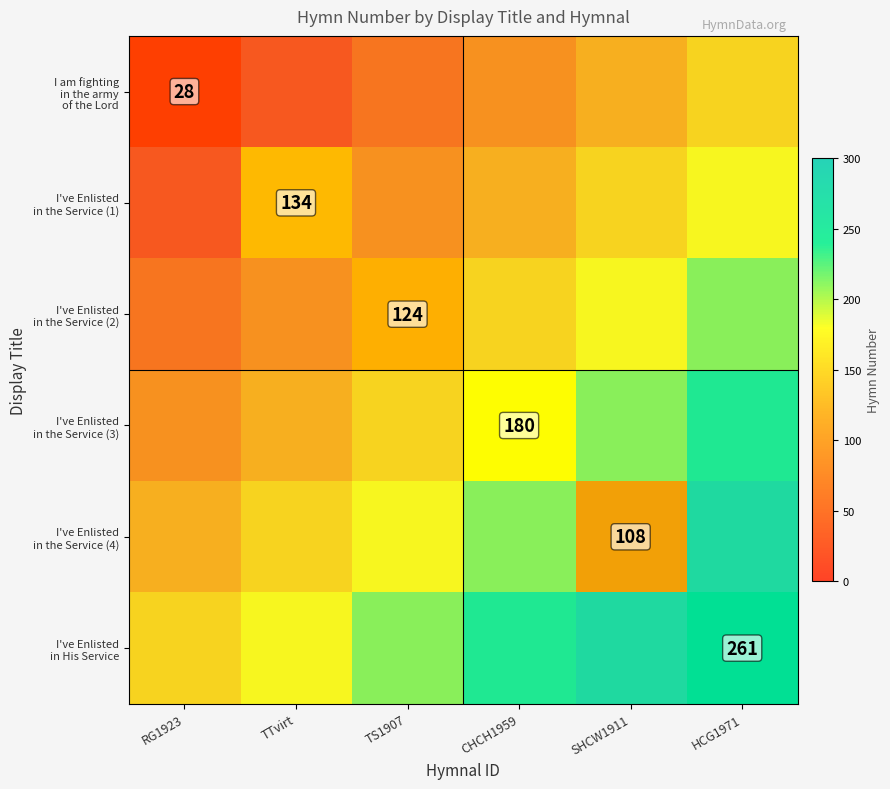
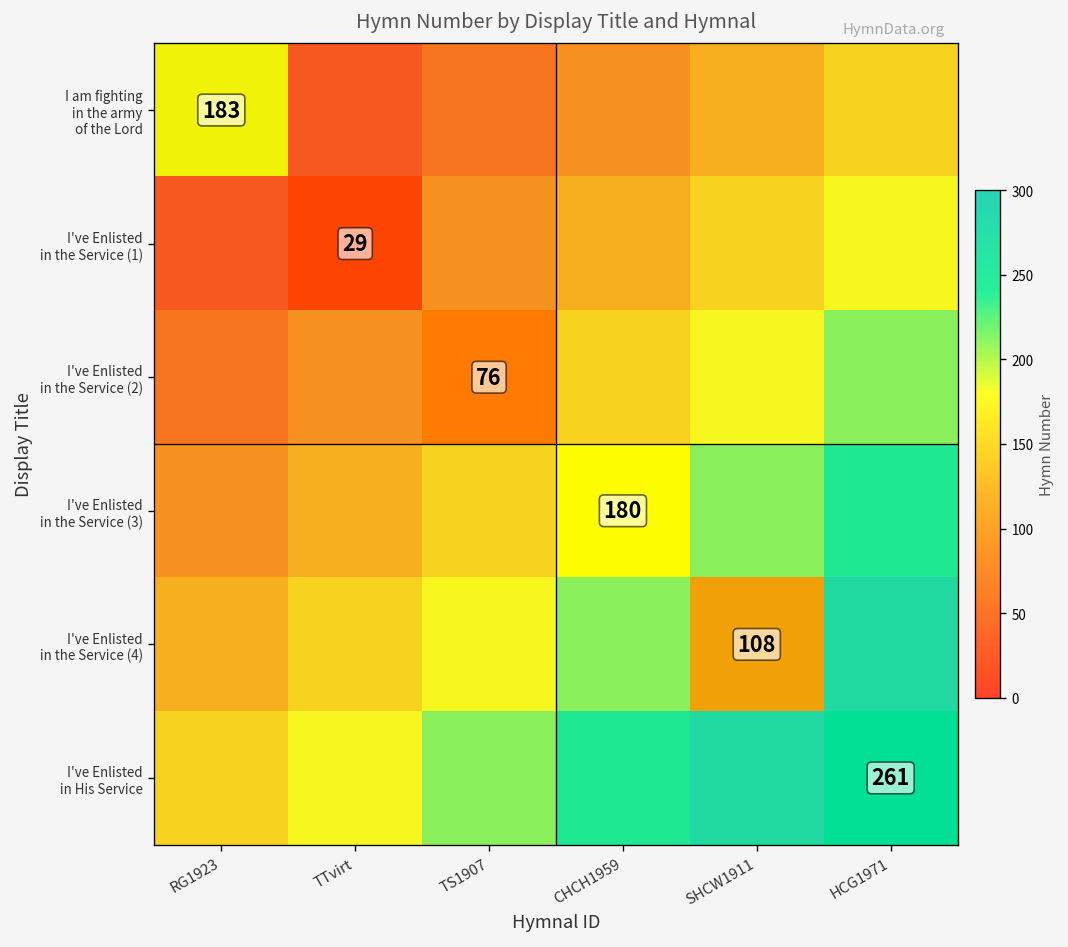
  {
    "I am fighting in the army of the Lord": {
-     "RG1923": 28
+     "RG1923": 183
    },
    "I've Enlisted in the Service (1)": {
-     "TTvirt": 134
+     "TTvirt": 29
    },
    "I've Enlisted in the Service (2)": {
-     "TS1907": 124
+     "TS1907": 76
    }
  }
